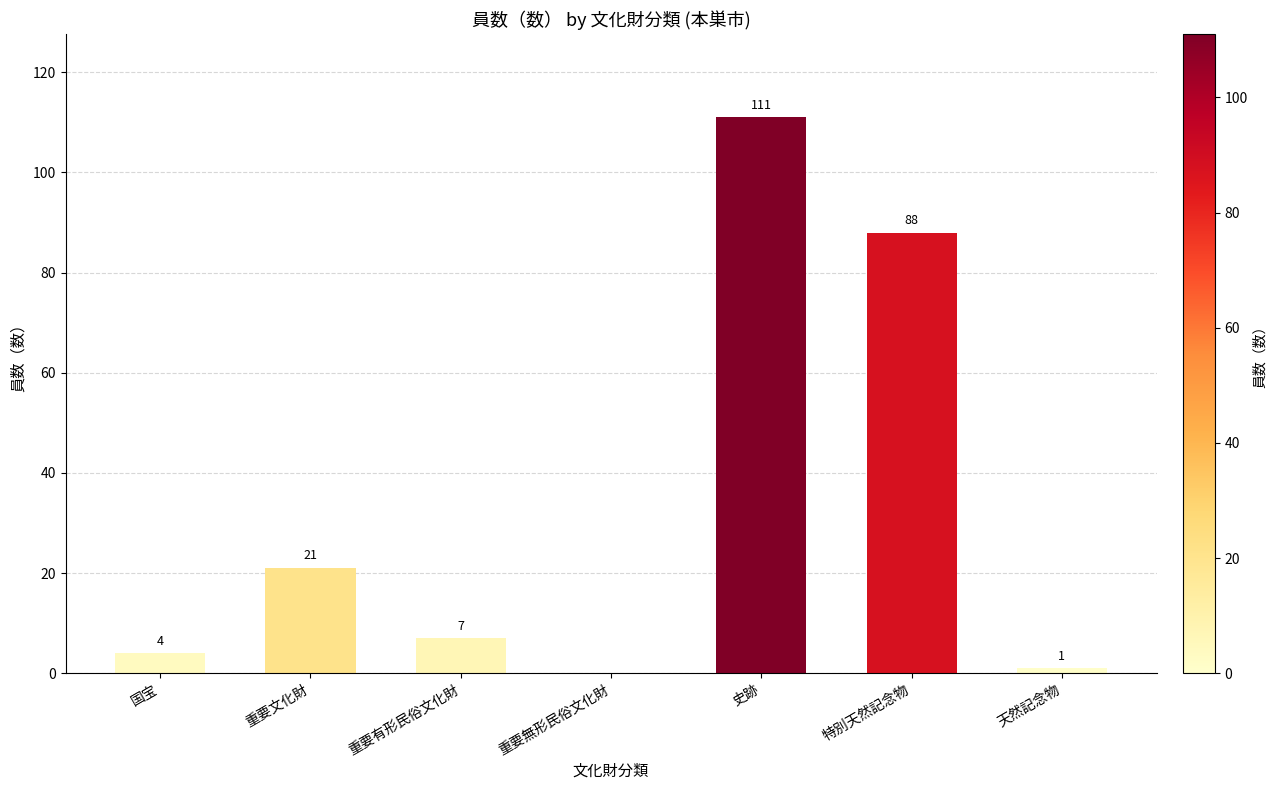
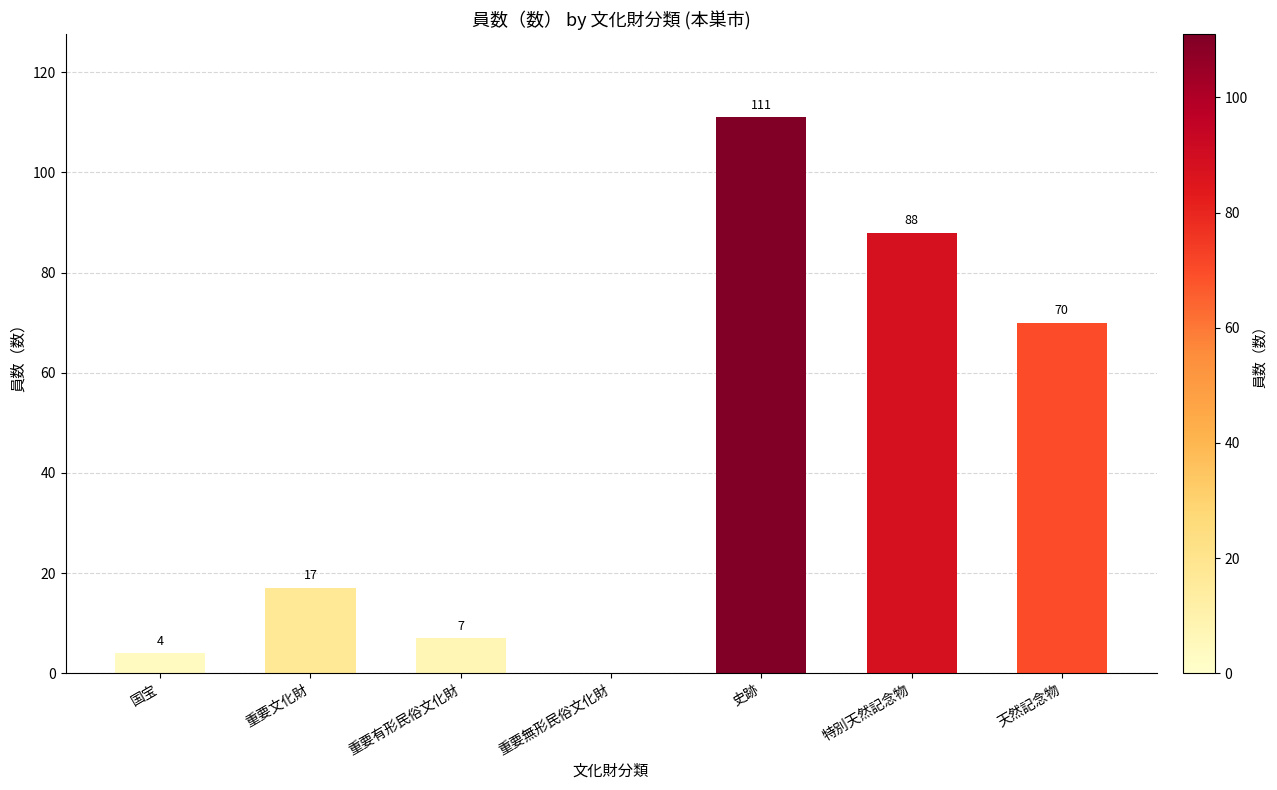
  {
    "国宝": 4,
-   "重要文化財": 21,
+   "重要文化財": 17,
    "重要有形民俗文化財": 7,
    "史跡": 111,
    "特別天然記念物": 88,
-   "天然記念物": 1
+   "天然記念物": 70
  }
